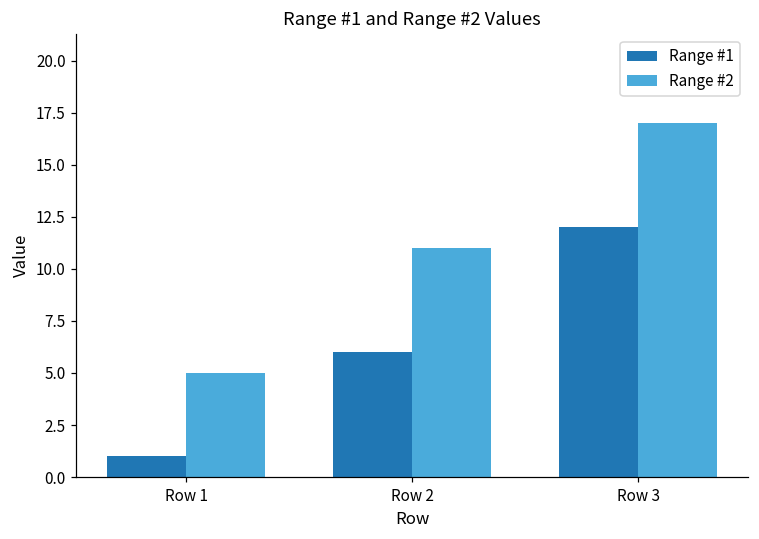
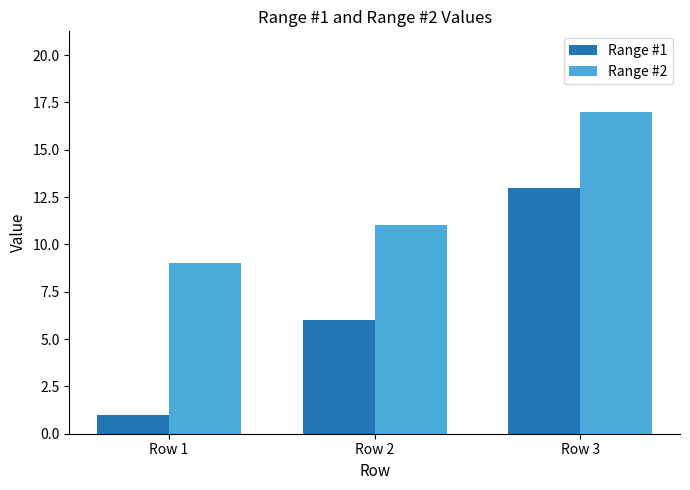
  {
    "Range #1": {
      "Row 1": 1,
      "Row 2": 6,
-     "Row 3": 12
+     "Row 3": 13
    },
    "Range #2": {
-     "Row 1": 5,
+     "Row 1": 9,
      "Row 2": 11,
      "Row 3": 17
    }
  }
